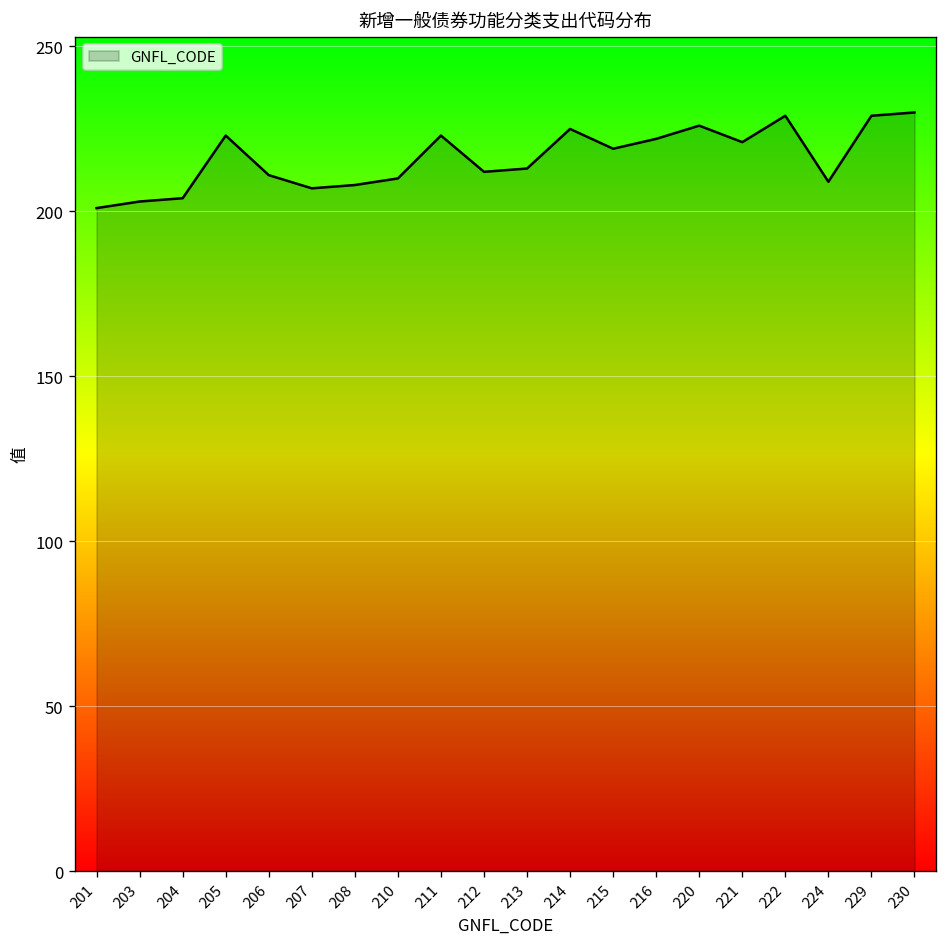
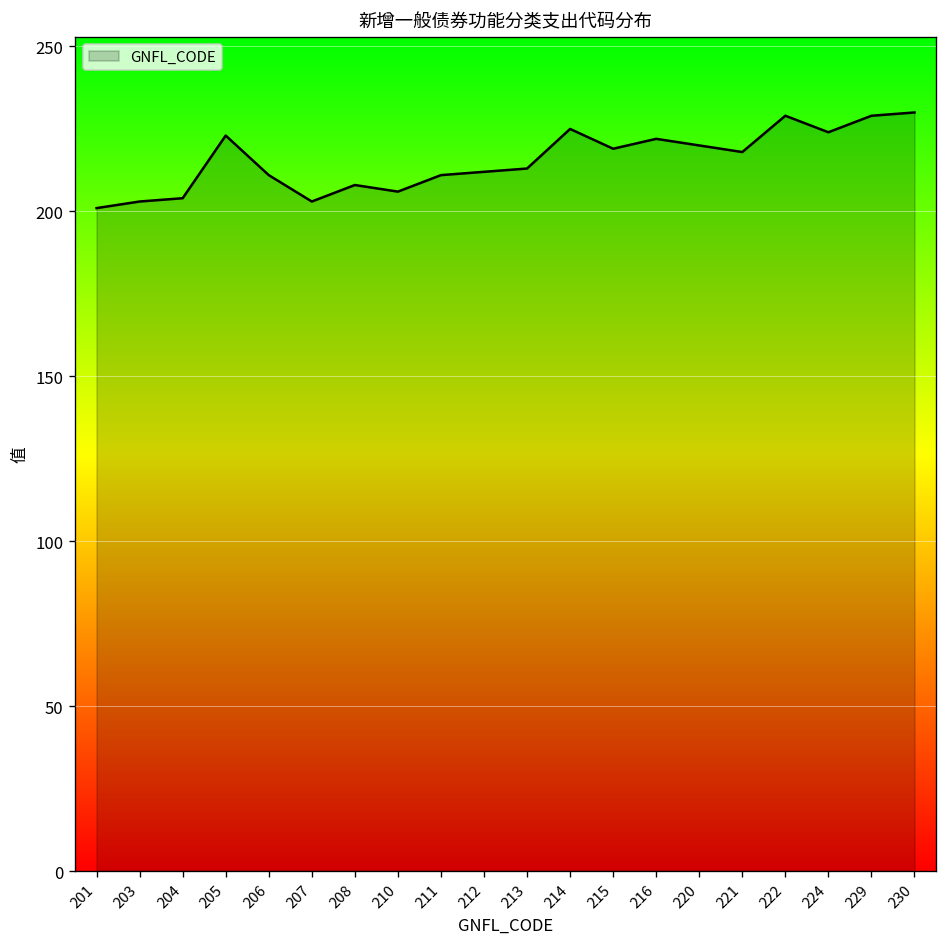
  {
    "201": 201,
    "203": 203,
    "204": 204,
    "205": 223,
    "206": 211,
-   "207": 207,
+   "207": 203,
    "208": 208,
-   "210": 210,
-   "211": 223,
+   "210": 206,
+   "211": 211,
    "212": 212,
    "213": 213,
    "214": 225,
    "215": 219,
    "216": 222,
-   "220": 226,
-   "221": 221,
+   "220": 220,
+   "221": 218,
    "222": 229,
-   "224": 209,
+   "224": 224,
    "229": 229,
    "230": 230
  }
